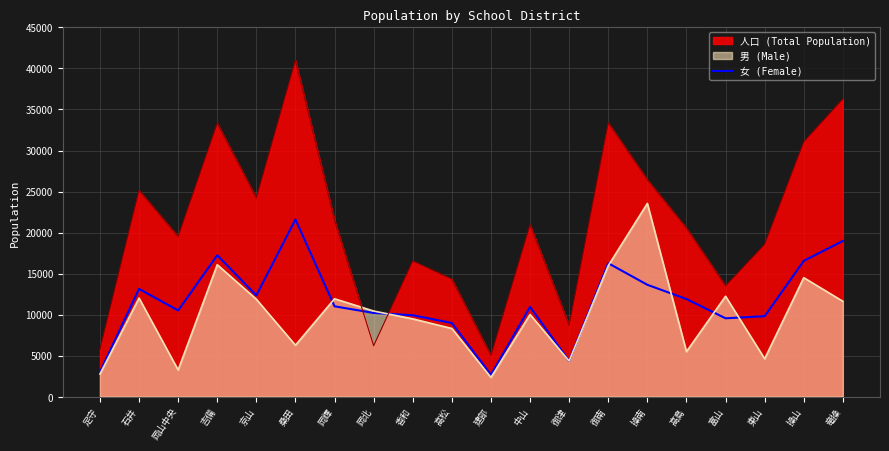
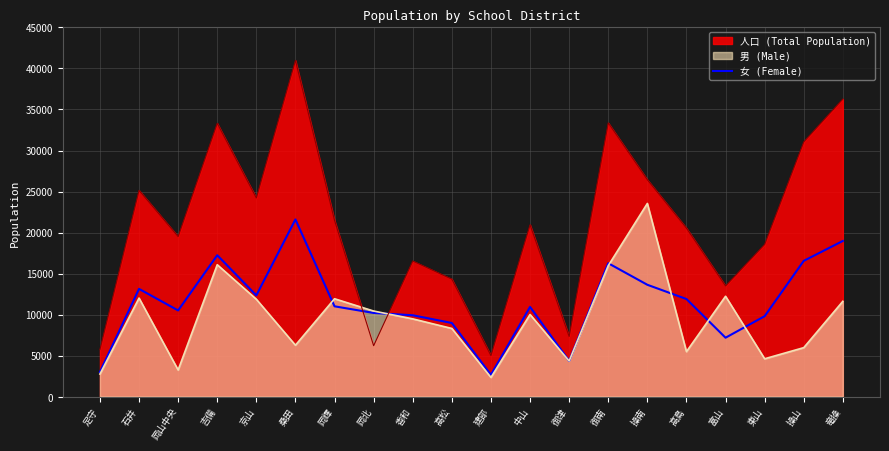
  {
    "人口 (Total Population)": {
      "足守": 6000,
      "石井": 25000,
      "岡山中央": 20000,
      "吉備": 33000,
      "京山": 24000,
      "桑田": 41000,
      "岡輝": 21000,
      "岡北": 6000,
      "香和": 17000,
      "高松": 14000,
      "建部": 5000,
      "中山": 21000,
-     "御津": 9000,
+     "御津": 7000,
      "御南": 33000,
      "操南": 26000,
      "高島": 21000,
      "富山": 13000,
      "東山": 19000,
      "操山": 31000,
      "竜操": 36000
    },
    "女 (Female)": {
      "石井": 13000,
      "岡山中央": 11000,
      "吉備": 17000,
      "京山": 12000,
      "桑田": 22000,
      "岡輝": 11000,
      "香和": 10000,
      "高松": 9000,
      "建部": 3000,
      "中山": 11000,
      "操南": 14000,
      "高島": 12000,
-     "富山": 10000,
+     "富山": 7000,
      "東山": 10000,
      "操山": 17000,
      "竜操": 19000
    },
    "男 (Male)": {
      "石井": 12000,
      "岡山中央": 3000,
      "吉備": 16000,
      "京山": 12000,
      "桑田": 6000,
      "岡輝": 12000,
      "香和": 9000,
      "高松": 8000,
      "建部": 2000,
      "中山": 10000,
      "操南": 24000,
      "高島": 5000,
      "富山": 12000,
      "東山": 5000,
-     "操山": 15000,
+     "操山": 6000,
      "竜操": 12000
    }
  }
